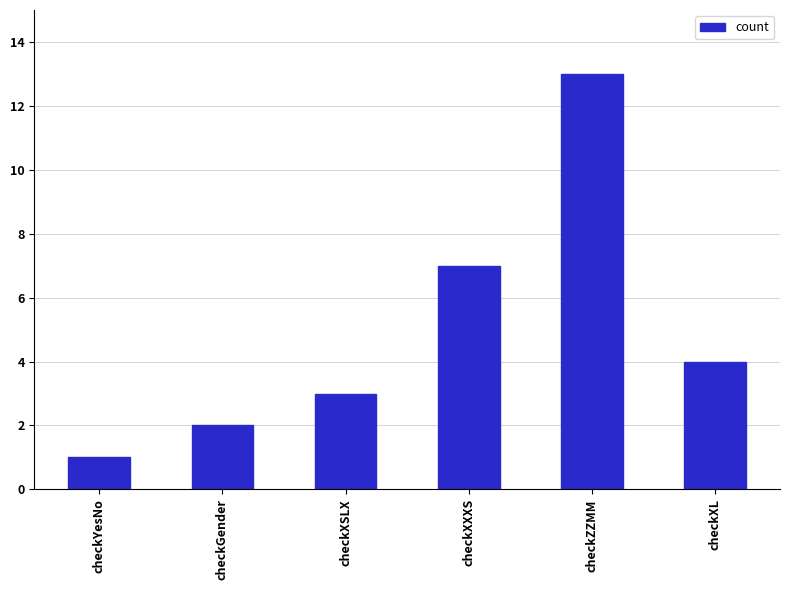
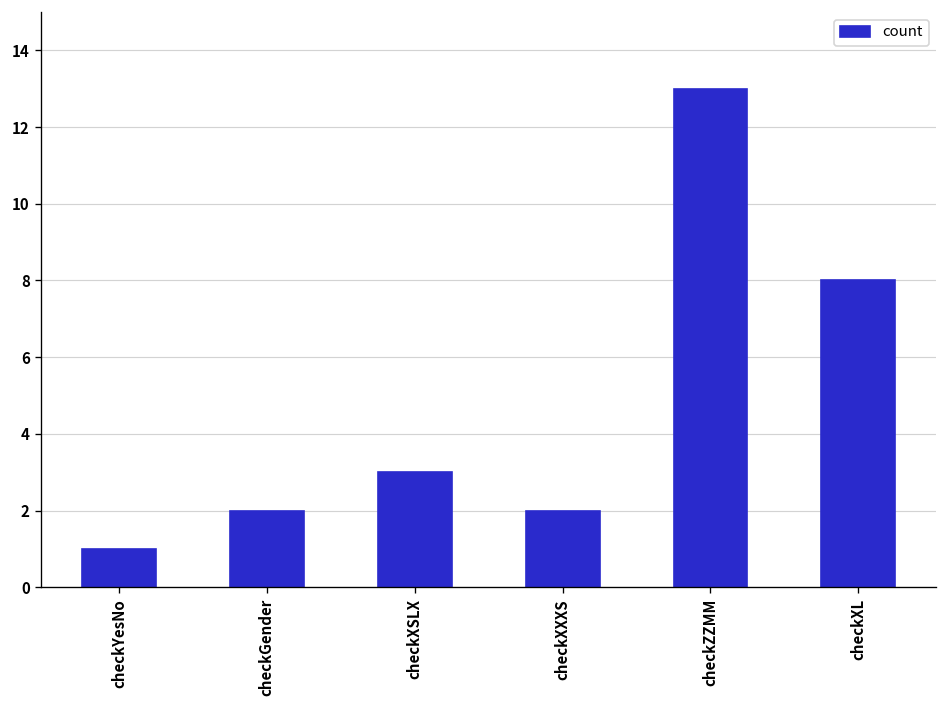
  {
    "checkYesNo": 1,
    "checkGender": 2,
    "checkXSLX": 3,
-   "checkXXXS": 7,
+   "checkXXXS": 2,
    "checkZZMM": 13,
-   "checkXL": 4
+   "checkXL": 8
  }
